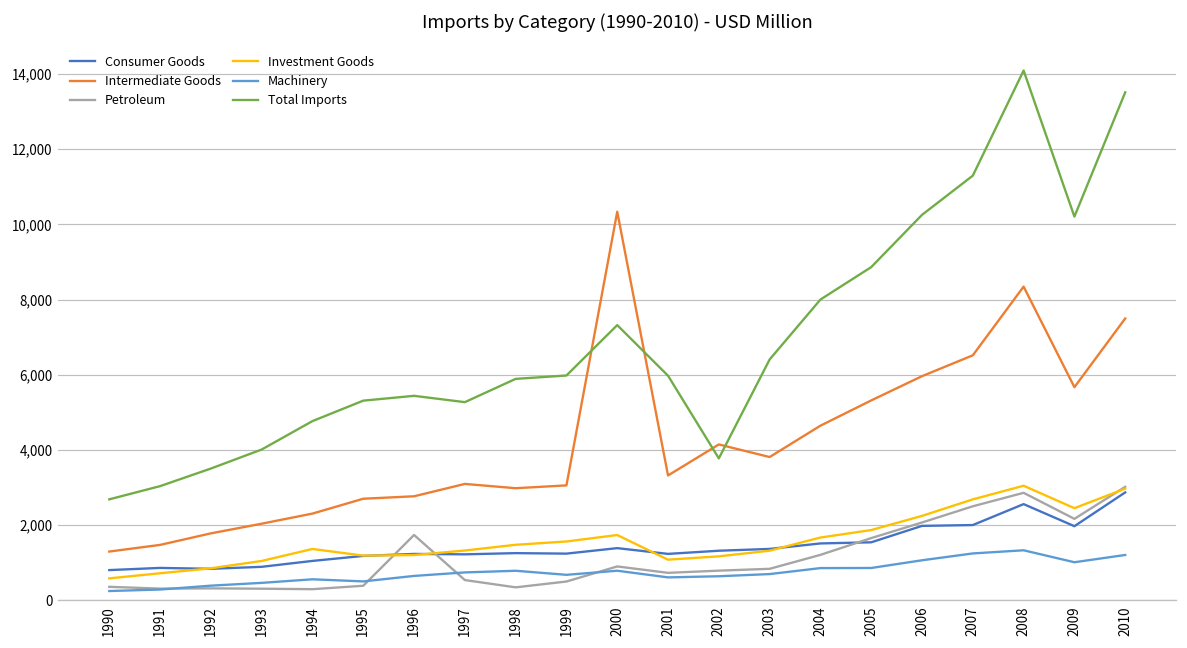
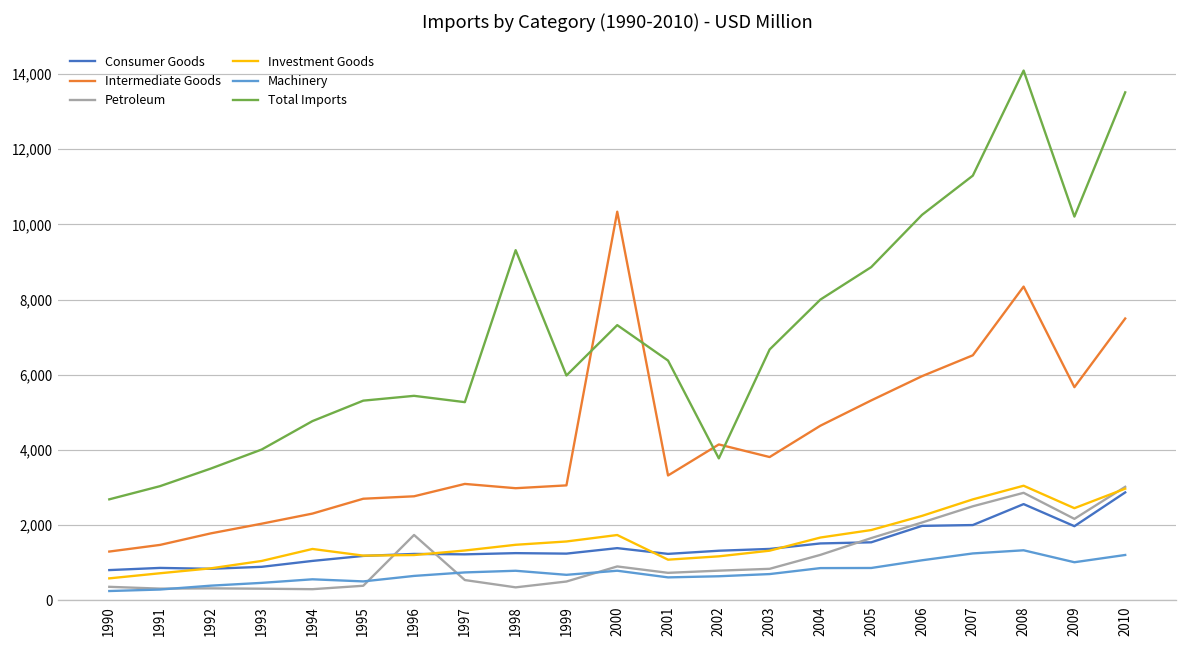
  {
    "Intermediate Goods": {
      "1990": "1,300",
      "1991": "1,500",
      "1992": "1,800",
      "1993": "2,000",
      "1994": "2,300",
      "1995": "2,700",
      "1996": "2,800",
      "1997": "3,100",
      "1998": "3,000",
      "1999": "3,100",
      "2000": "10,300",
      "2001": "3,300",
      "2002": "4,100",
      "2003": "3,800",
      "2004": "4,600",
      "2005": "5,300",
      "2006": "6,000",
      "2007": "6,500",
      "2008": "8,300",
      "2009": "5,700",
      "2010": "7,500"
    },
    "Petroleum": {
      "1990": "400",
      "1993": "300",
      "1994": "300",
      "1995": "400",
      "1996": "1,700",
      "1997": "500",
      "1998": "300",
      "1999": "500",
      "2000": "900",
      "2001": "700",
      "2002": "800",
      "2003": "800",
      "2004": "1,200",
      "2005": "1,700",
      "2006": "2,100",
      "2007": "2,500",
      "2008": "2,900",
      "2009": "2,200"
    },
    "Investment Goods": {
      "1990": "600",
      "1991": "700",
      "1993": "1,000",
      "1994": "1,400",
      "1997": "1,300",
      "1998": "1,500",
      "1999": "1,600",
      "2000": "1,700",
      "2001": "1,100",
      "2002": "1,200",
      "2004": "1,700",
      "2005": "1,900",
      "2006": "2,200",
      "2007": "2,700",
      "2008": "3,000",
      "2009": "2,500"
    },
    "Total Imports": {
      "1990": "2,700",
      "1991": "3,000",
      "1992": "3,500",
      "1993": "4,000",
      "1994": "4,800",
      "1995": "5,300",
      "1996": "5,400",
      "1997": "5,300",
-     "1998": "5,900",
+     "1998": "9,300",
      "1999": "6,000",
      "2000": "7,300",
-     "2001": "6,000",
+     "2001": "6,400",
      "2002": "3,800",
-     "2003": "6,400",
+     "2003": "6,700",
      "2004": "8,000",
      "2005": "8,900",
      "2006": "10,300",
      "2007": "11,300",
      "2008": "14,100",
      "2009": "10,200",
      "2010": "13,500"
    }
  }
